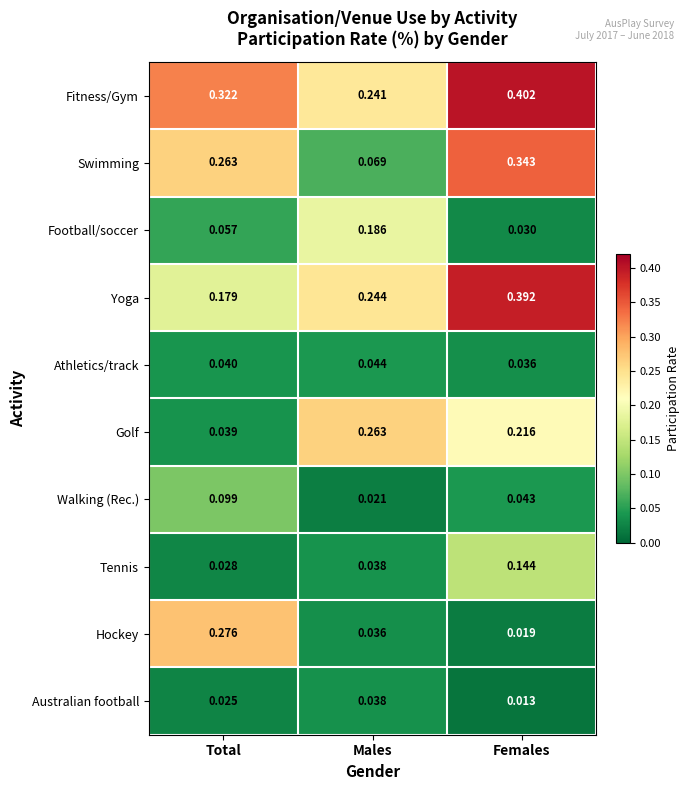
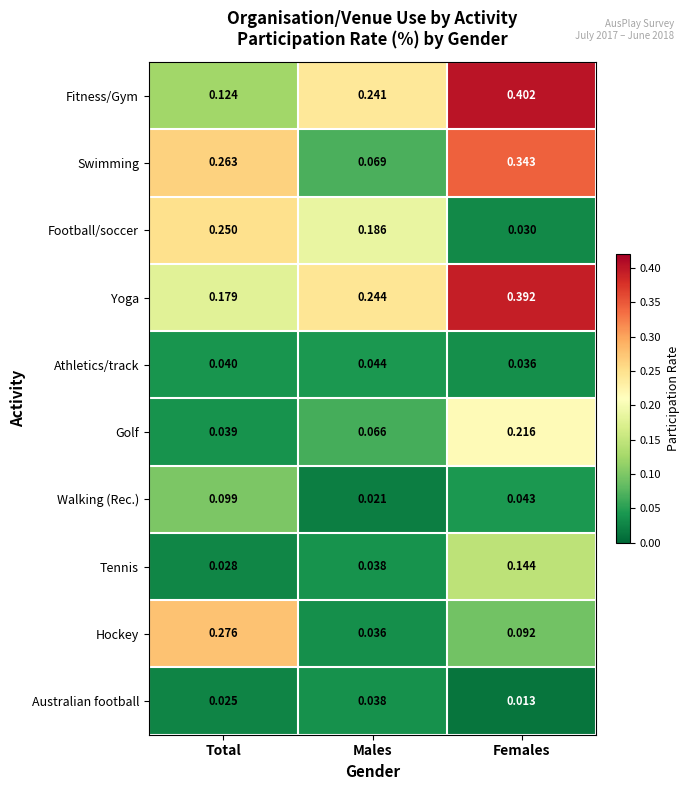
  {
    "Fitness/Gym": {
-     "Total": 0.322,
+     "Total": 0.124,
      "Males": 0.241,
      "Females": 0.402
    },
    "Swimming": {
      "Total": 0.263,
      "Males": 0.069,
      "Females": 0.343
    },
    "Football/soccer": {
-     "Total": 0.057,
+     "Total": 0.250,
      "Males": 0.186,
      "Females": 0.030
    },
    "Yoga": {
      "Total": 0.179,
      "Males": 0.244,
      "Females": 0.392
    },
    "Athletics/track": {
      "Total": 0.040,
      "Males": 0.044,
      "Females": 0.036
    },
    "Golf": {
      "Total": 0.039,
-     "Males": 0.263,
+     "Males": 0.066,
      "Females": 0.216
    },
    "Walking (Rec.)": {
      "Total": 0.099,
      "Males": 0.021,
      "Females": 0.043
    },
    "Tennis": {
      "Total": 0.028,
      "Males": 0.038,
      "Females": 0.144
    },
    "Hockey": {
      "Total": 0.276,
      "Males": 0.036,
-     "Females": 0.019
+     "Females": 0.092
    },
    "Australian football": {
      "Total": 0.025,
      "Males": 0.038,
      "Females": 0.013
    }
  }
